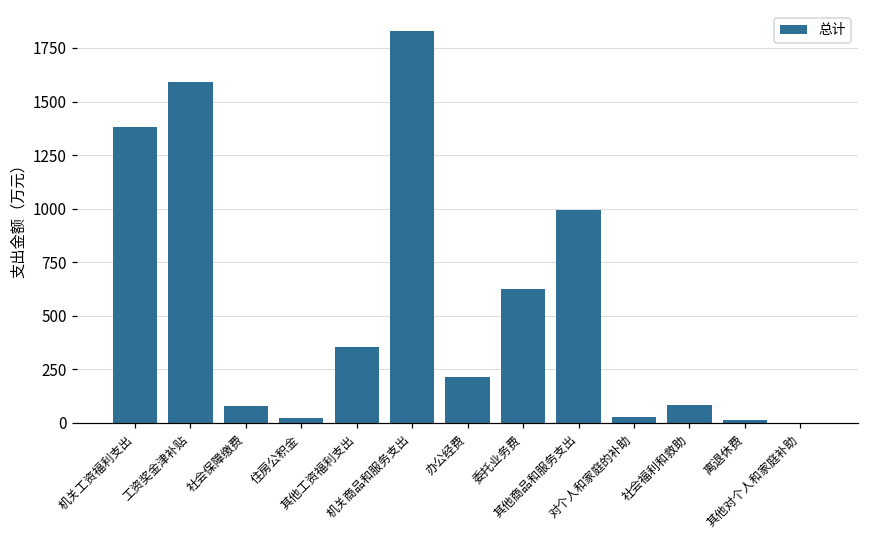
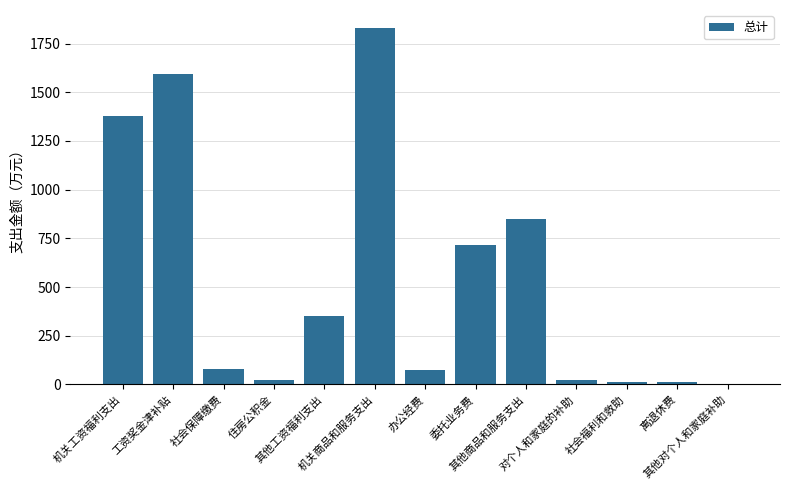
  {
    "机关工资福利支出": 1380,
    "工资奖金津补贴": 1590,
    "社会保障缴费": 80,
    "住房公积金": 20,
    "其他工资福利支出": 350,
    "机关商品和服务支出": 1830,
-   "办公经费": 210,
-   "委托业务费": 620,
-   "其他商品和服务支出": 1000,
+   "办公经费": 70,
+   "委托业务费": 720,
+   "其他商品和服务支出": 850,
    "对个人和家庭的补助": 30,
-   "社会福利和救助": 80
+   "社会福利和救助": 10
  }
